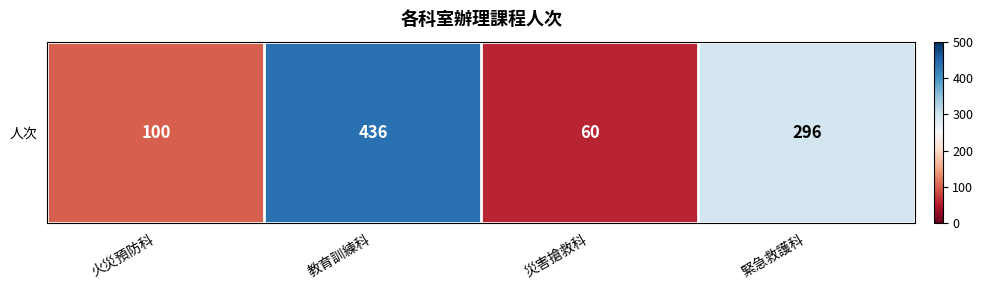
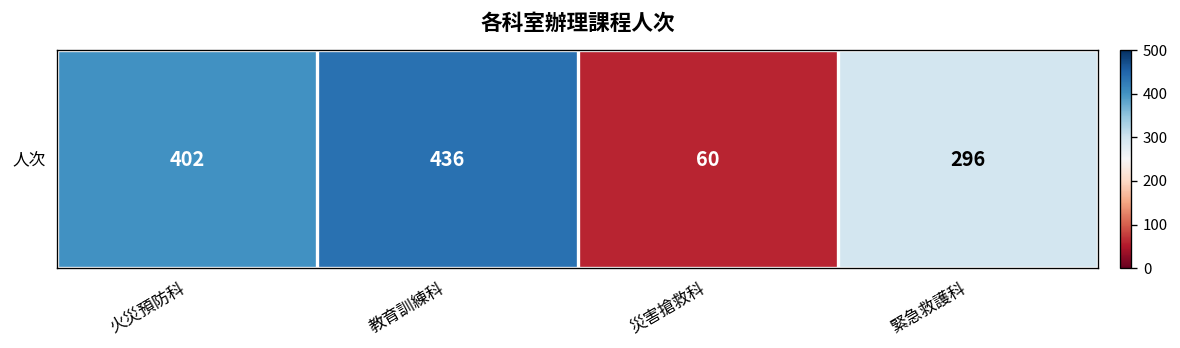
  {
    "人次": {
-     "火災預防科": 100,
+     "火災預防科": 402,
      "教育訓練科": 436,
      "災害搶救科": 60,
      "緊急救護科": 296
    }
  }
